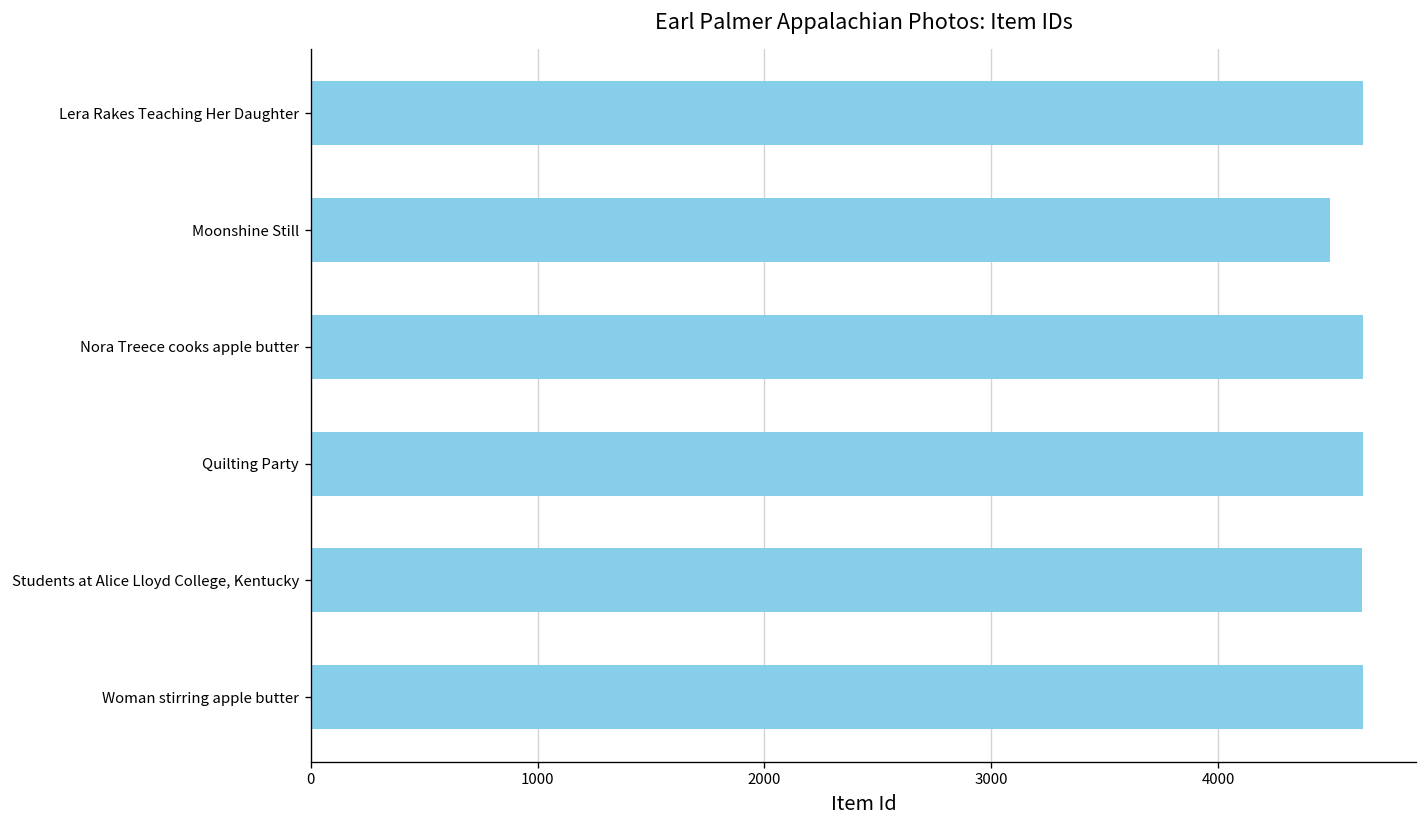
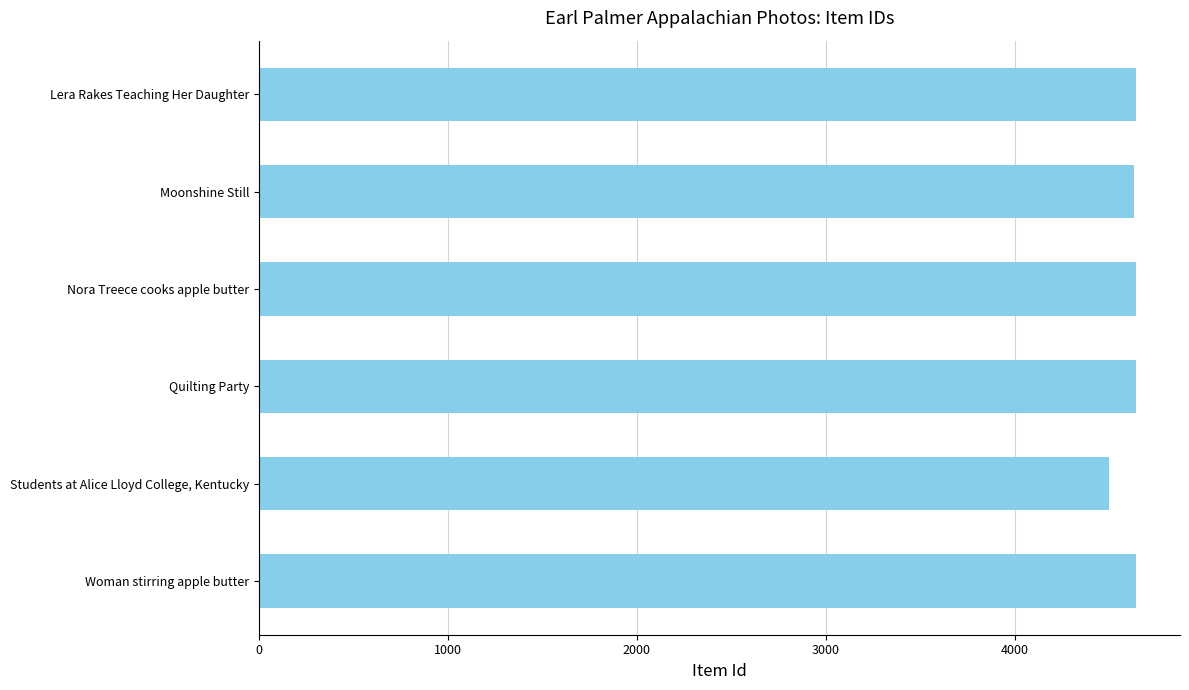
  {
    "Lera Rakes Teaching Her Daughter": 4640,
-   "Moonshine Still": 4490,
+   "Moonshine Still": 4630,
    "Nora Treece cooks apple butter": 4640,
    "Quilting Party": 4640,
-   "Students at Alice Lloyd College, Kentucky": 4640,
+   "Students at Alice Lloyd College, Kentucky": 4500,
    "Woman stirring apple butter": 4640
  }
